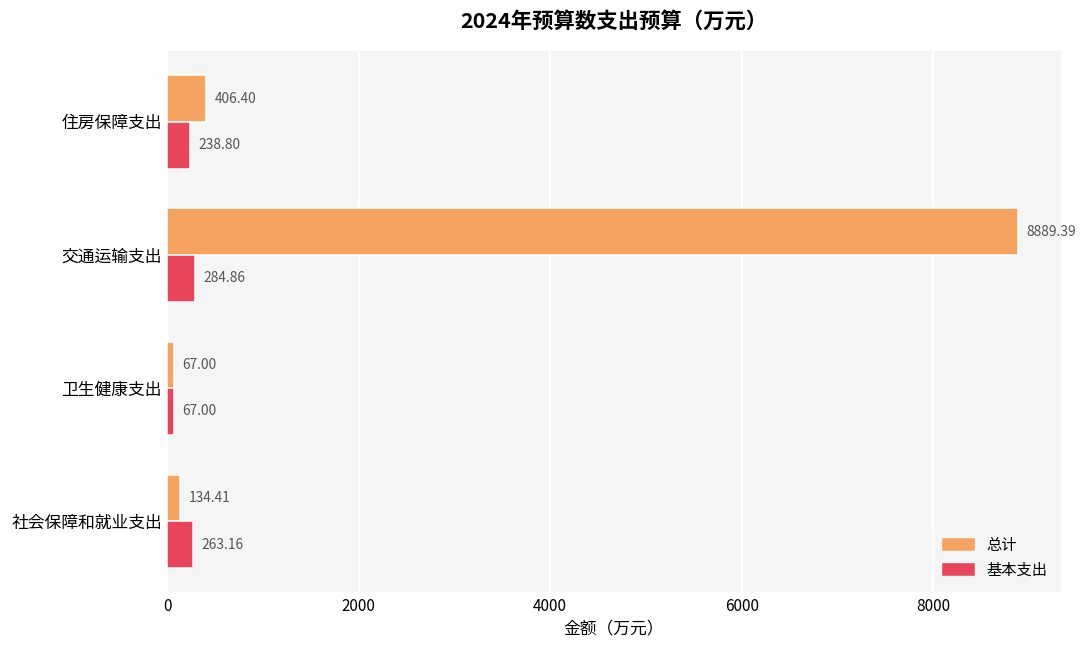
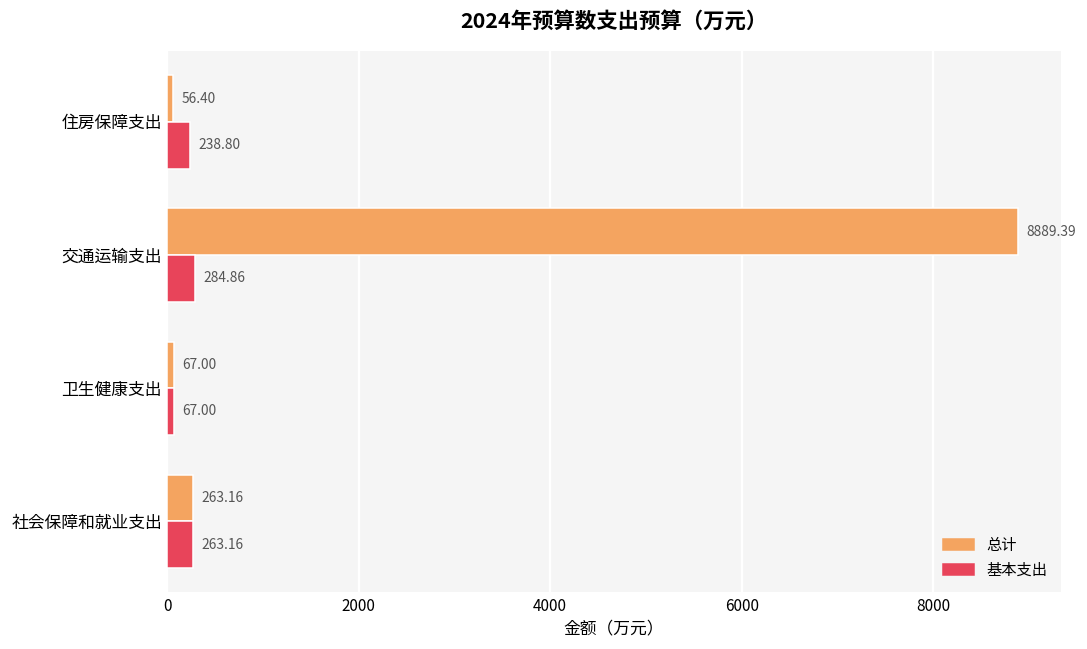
  {
    "总计": {
-     "住房保障支出": 406.40,
+     "住房保障支出": 56.40,
      "交通运输支出": 8889.39,
      "卫生健康支出": 67.00,
-     "社会保障和就业支出": 134.41
+     "社会保障和就业支出": 263.16
    },
    "基本支出": {
      "住房保障支出": 238.80,
      "交通运输支出": 284.86,
      "卫生健康支出": 67.00,
      "社会保障和就业支出": 263.16
    }
  }
